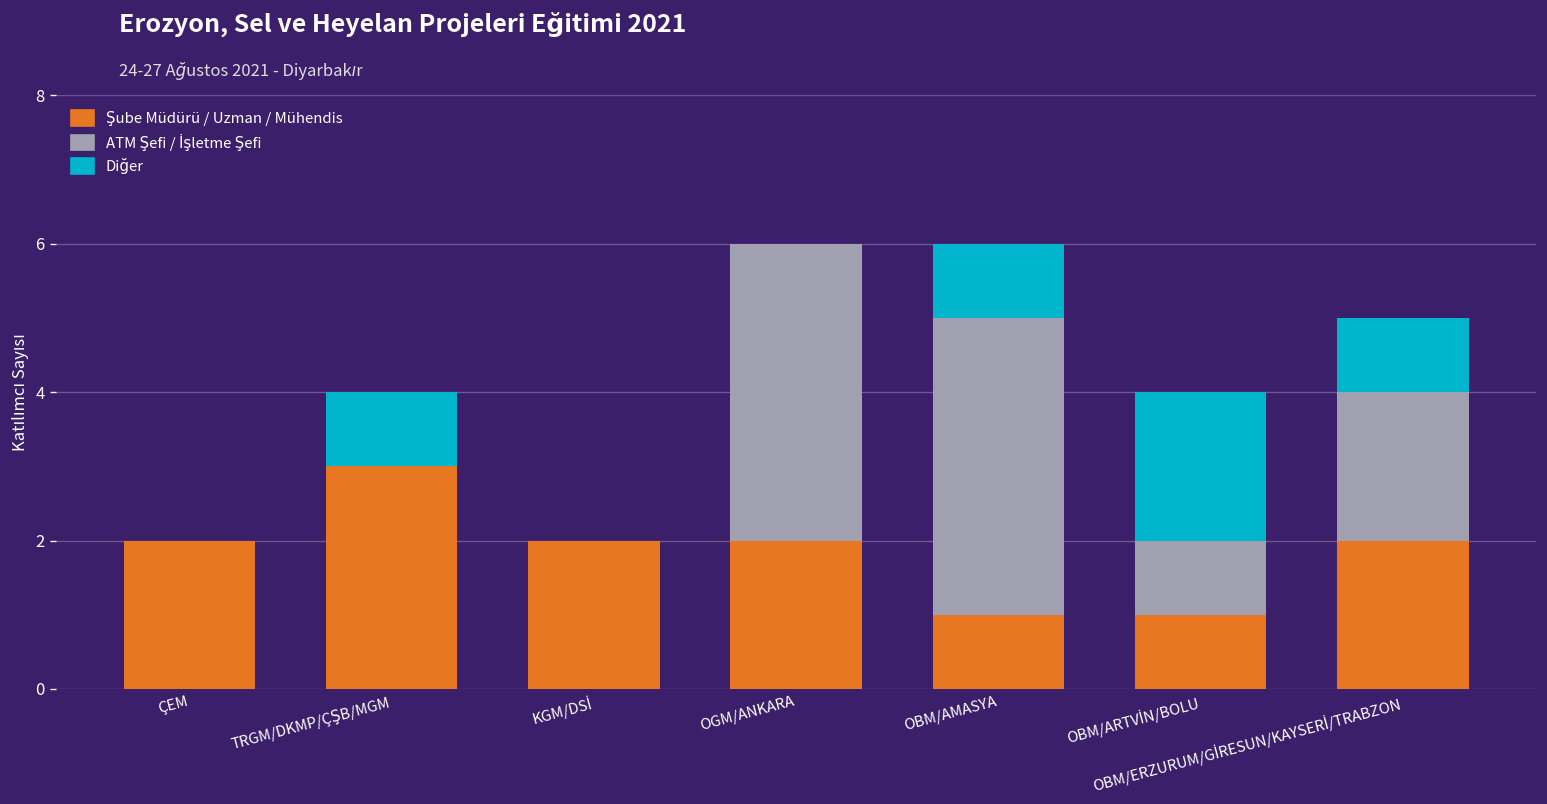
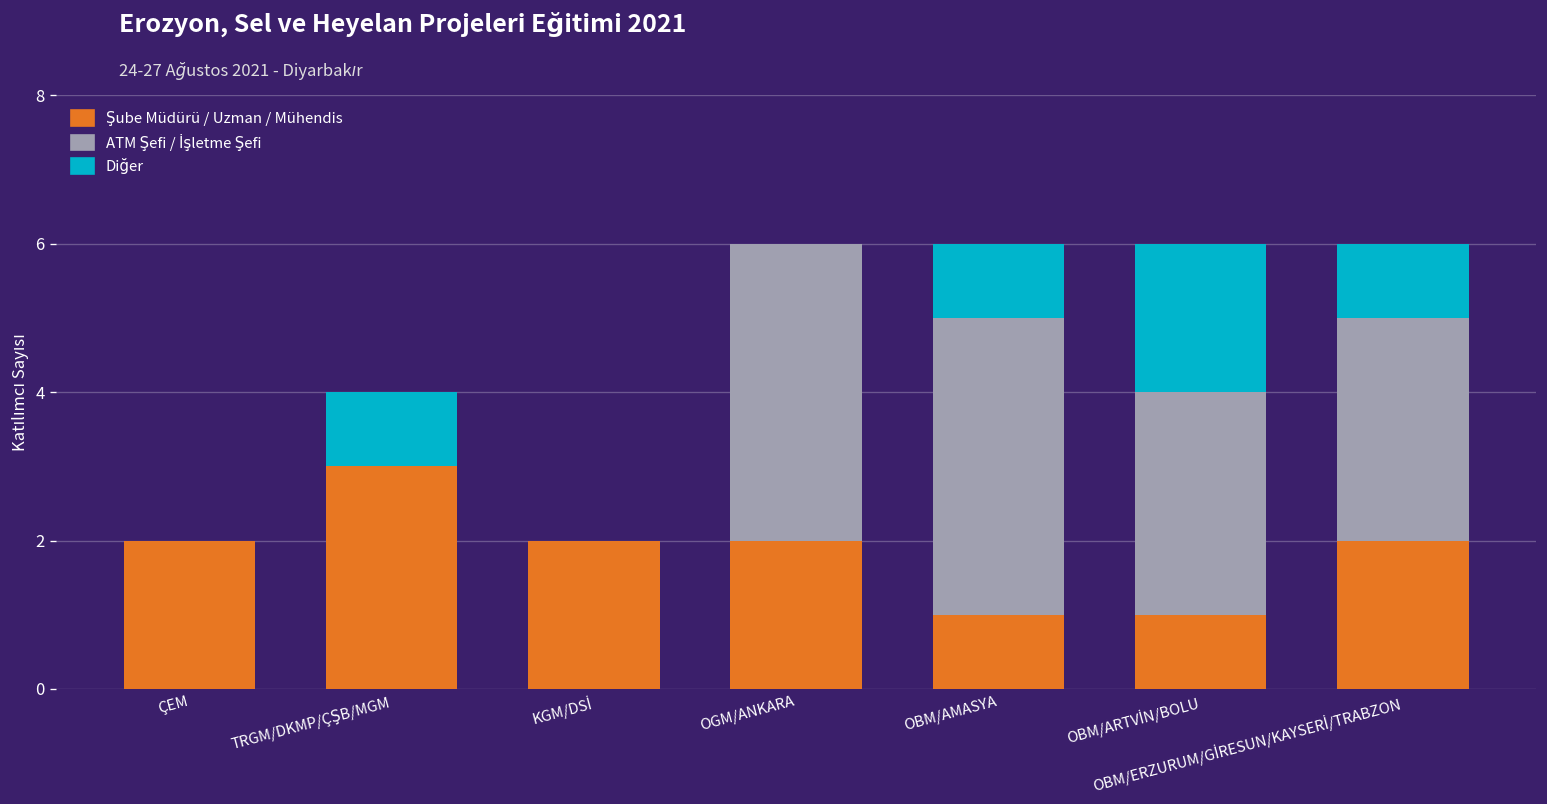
  {
    "Şube Müdürü / Uzman / Mühendis": {
      "ÇEM": 2,
      "TRGM/DKMP/ÇŞB/MGM": 3,
      "KGM/DSİ": 2,
      "OGM/ANKARA": 2,
      "OBM/AMASYA": 1,
      "OBM/ARTVİN/BOLU": 1,
      "OBM/ERZURUM/GİRESUN/KAYSERİ/TRABZON": 2
    },
    "ATM Şefi / İşletme Şefi": {
      "ÇEM": 0,
      "TRGM/DKMP/ÇŞB/MGM": 0,
      "KGM/DSİ": 0,
      "OGM/ANKARA": 4,
      "OBM/AMASYA": 4,
-     "OBM/ARTVİN/BOLU": 1,
-     "OBM/ERZURUM/GİRESUN/KAYSERİ/TRABZON": 2
+     "OBM/ARTVİN/BOLU": 3,
+     "OBM/ERZURUM/GİRESUN/KAYSERİ/TRABZON": 3
    },
    "Diğer": {
      "ÇEM": 0,
      "TRGM/DKMP/ÇŞB/MGM": 1,
      "KGM/DSİ": 0,
      "OGM/ANKARA": 0,
      "OBM/AMASYA": 1,
      "OBM/ARTVİN/BOLU": 2,
      "OBM/ERZURUM/GİRESUN/KAYSERİ/TRABZON": 1
    }
  }
